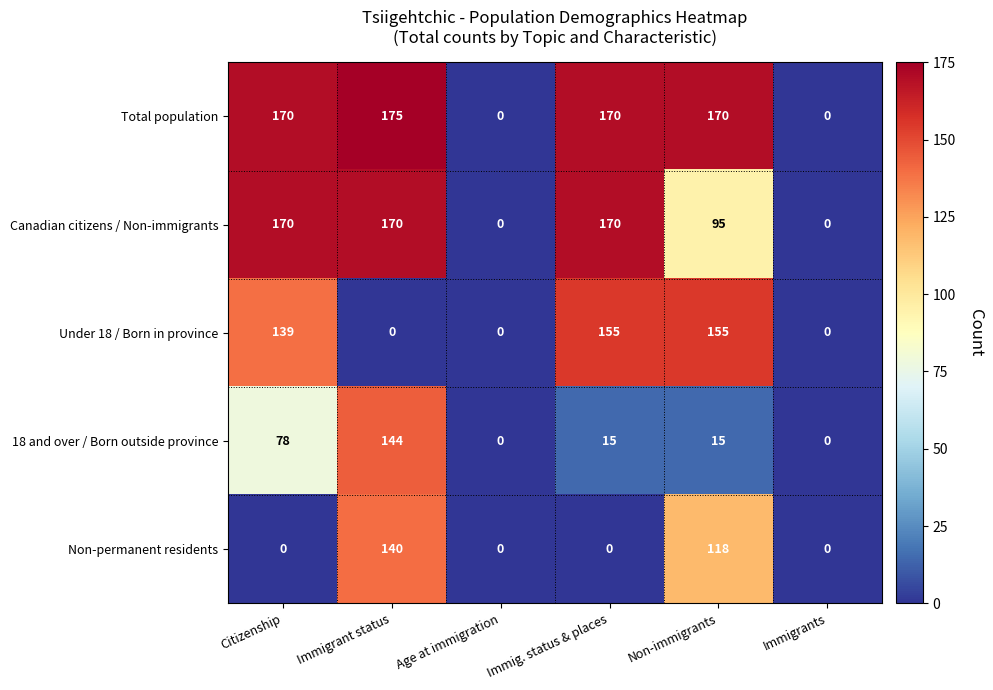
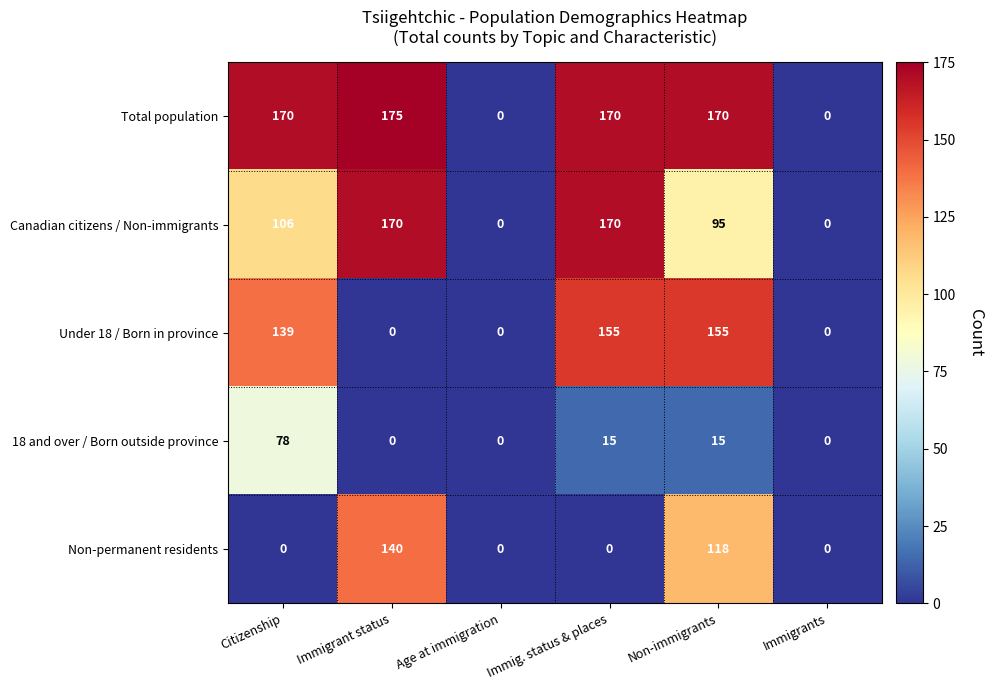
  {
    "Total population": {
      "Citizenship": 170,
      "Immigrant status": 175,
      "Age at immigration": 0,
      "Immig. status & places": 170,
      "Non-immigrants": 170,
      "Immigrants": 0
    },
    "Canadian citizens / Non-immigrants": {
-     "Citizenship": 170,
+     "Citizenship": 106,
      "Immigrant status": 170,
      "Age at immigration": 0,
      "Immig. status & places": 170,
      "Non-immigrants": 95,
      "Immigrants": 0
    },
    "Under 18 / Born in province": {
      "Citizenship": 139,
      "Immigrant status": 0,
      "Age at immigration": 0,
      "Immig. status & places": 155,
      "Non-immigrants": 155,
      "Immigrants": 0
    },
    "18 and over / Born outside province": {
      "Citizenship": 78,
-     "Immigrant status": 144,
+     "Immigrant status": 0,
      "Age at immigration": 0,
      "Immig. status & places": 15,
      "Non-immigrants": 15,
      "Immigrants": 0
    },
    "Non-permanent residents": {
      "Citizenship": 0,
      "Immigrant status": 140,
      "Age at immigration": 0,
      "Immig. status & places": 0,
      "Non-immigrants": 118,
      "Immigrants": 0
    }
  }
